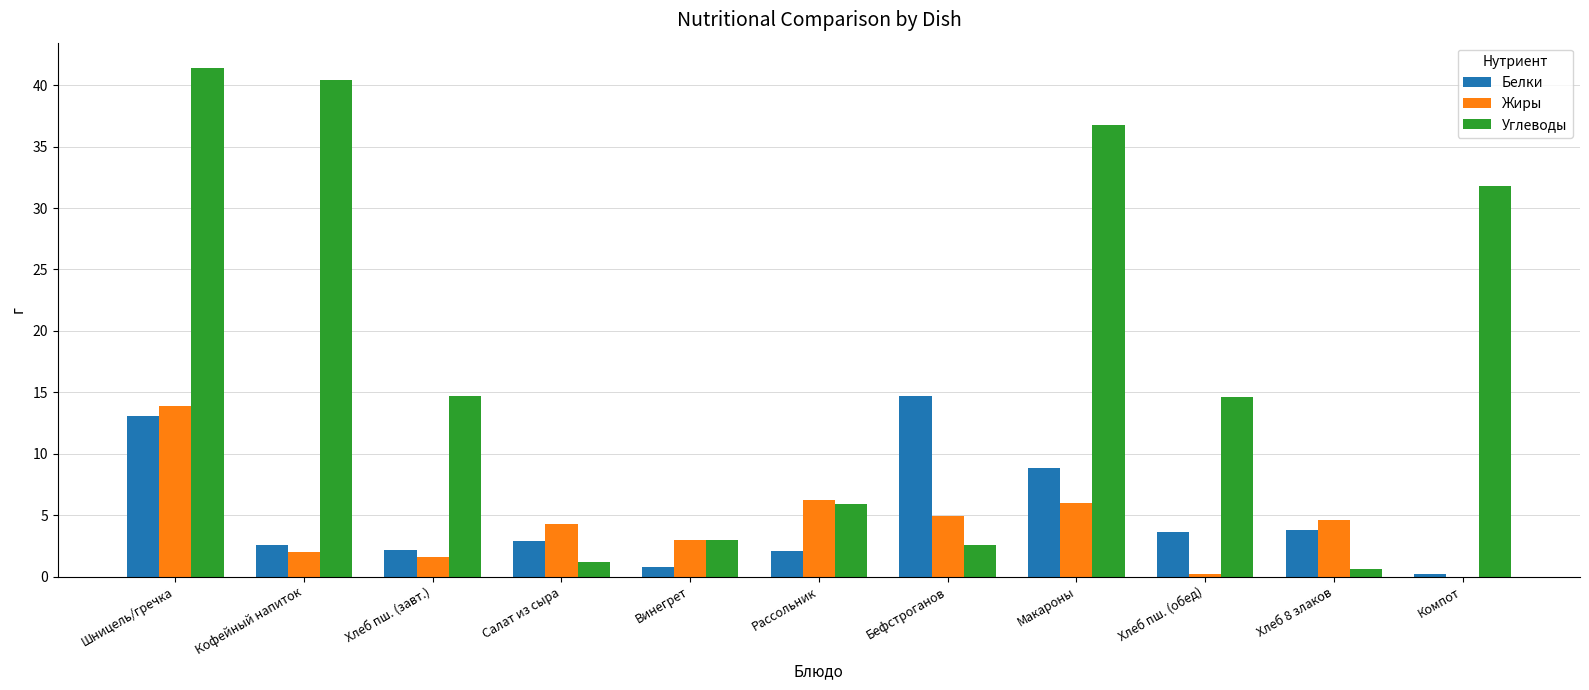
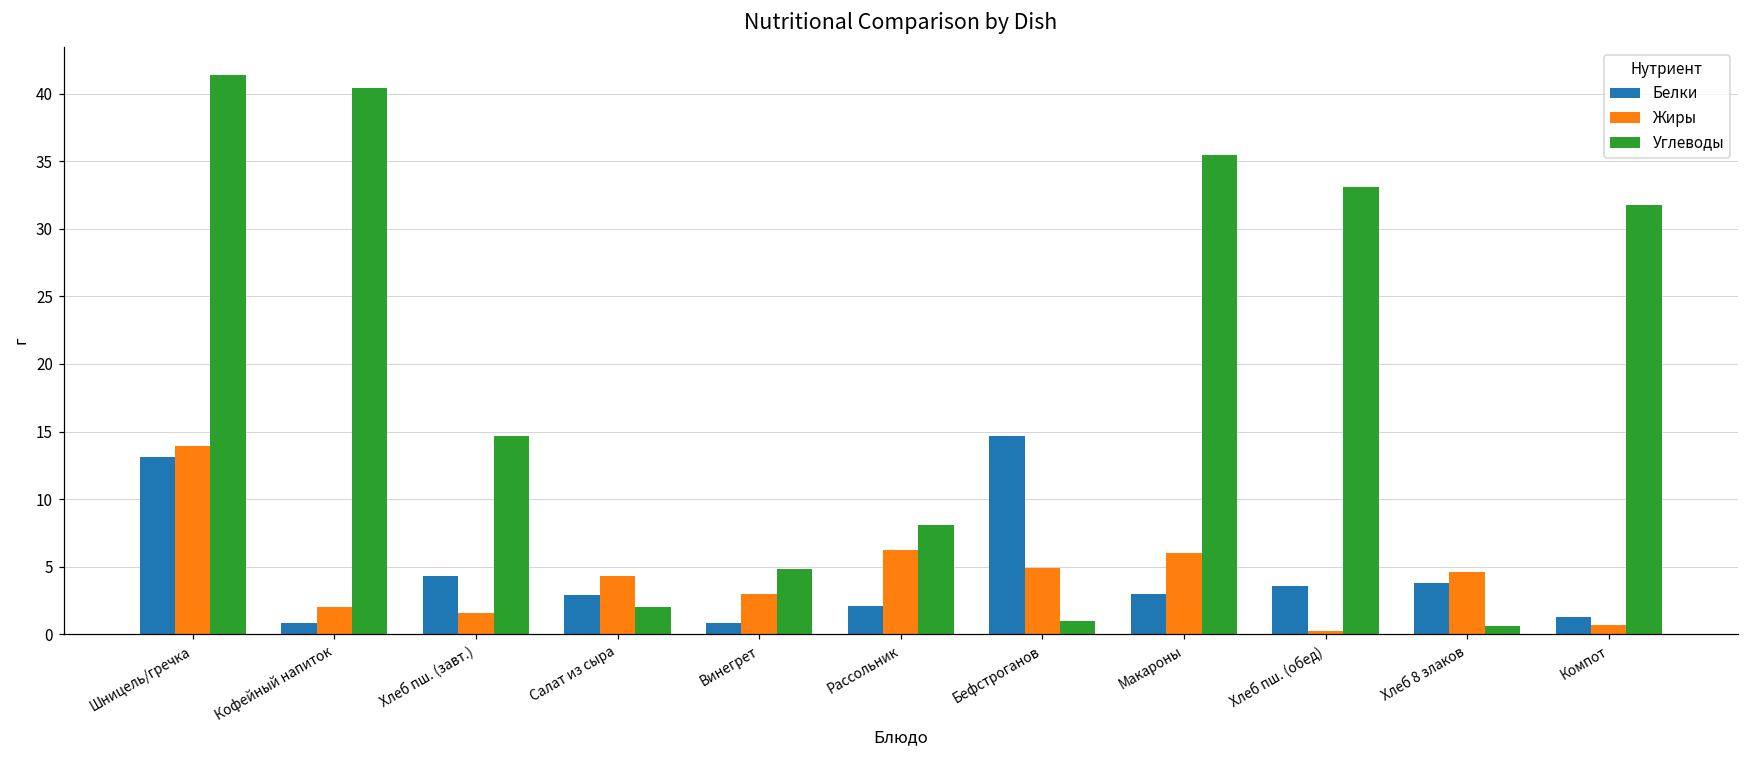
  {
    "Белки": {
      "Шницель/гречка": 13.1,
-     "Кофейный напиток": 2.6,
-     "Хлеб пш. (завт.)": 2.2,
+     "Кофейный напиток": 0.8,
+     "Хлеб пш. (завт.)": 4.3,
      "Салат из сыра": 2.9,
      "Винегрет": 0.8,
      "Рассольник": 2.1,
      "Бефстроганов": 14.7,
-     "Макароны": 8.8,
+     "Макароны": 3.0,
      "Хлеб пш. (обед)": 3.6,
      "Хлеб 8 злаков": 3.8,
-     "Компот": 0.2
+     "Компот": 1.3
    },
    "Жиры": {
      "Шницель/гречка": 13.9,
      "Кофейный напиток": 2.0,
      "Хлеб пш. (завт.)": 1.6,
      "Салат из сыра": 4.3,
      "Винегрет": 3.0,
      "Рассольник": 6.2,
      "Бефстроганов": 4.9,
      "Макароны": 6.0,
      "Хлеб 8 злаков": 4.6,
-     "Компот": 0.0
+     "Компот": 0.7
    },
    "Углеводы": {
      "Шницель/гречка": 41.4,
      "Кофейный напиток": 40.4,
      "Хлеб пш. (завт.)": 14.7,
-     "Салат из сыра": 1.2,
-     "Винегрет": 3.0,
-     "Рассольник": 5.9,
-     "Бефстроганов": 2.6,
-     "Макароны": 36.8,
-     "Хлеб пш. (обед)": 14.6,
+     "Салат из сыра": 2.0,
+     "Винегрет": 4.8,
+     "Рассольник": 8.1,
+     "Бефстроганов": 1.0,
+     "Макароны": 35.5,
+     "Хлеб пш. (обед)": 33.1,
      "Хлеб 8 злаков": 0.6,
      "Компот": 31.8
    }
  }
